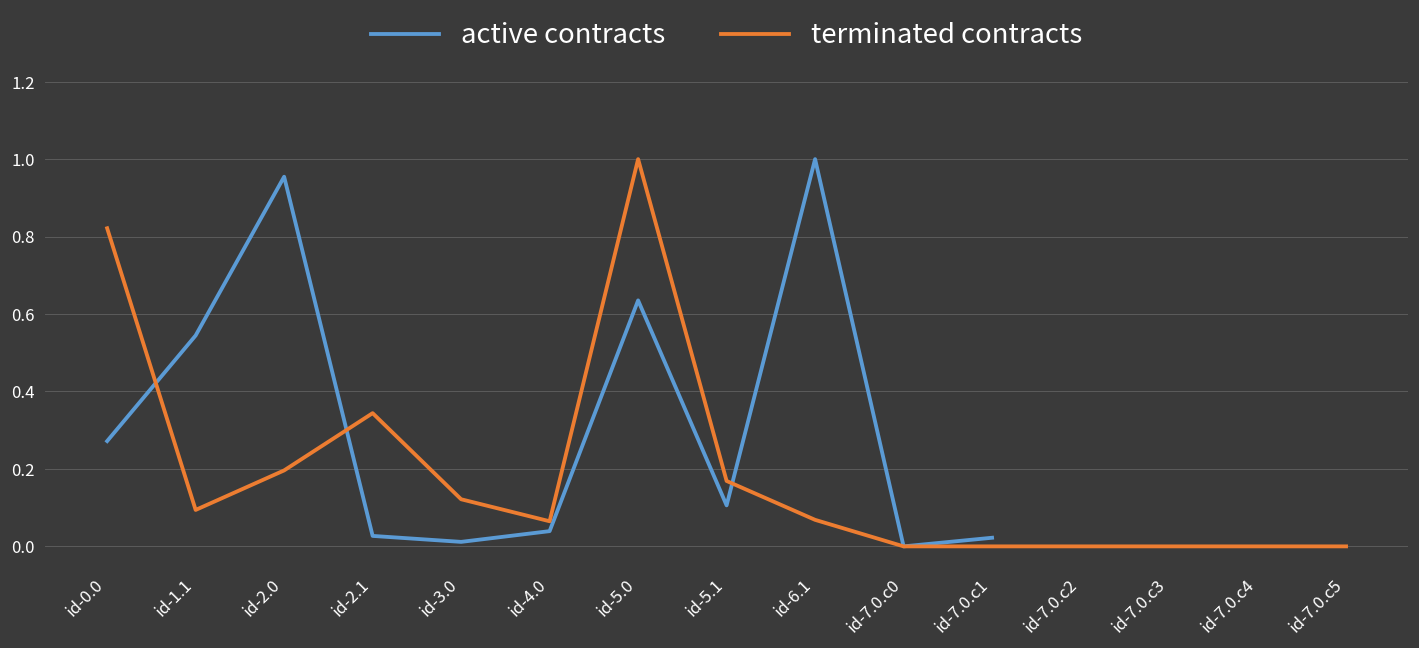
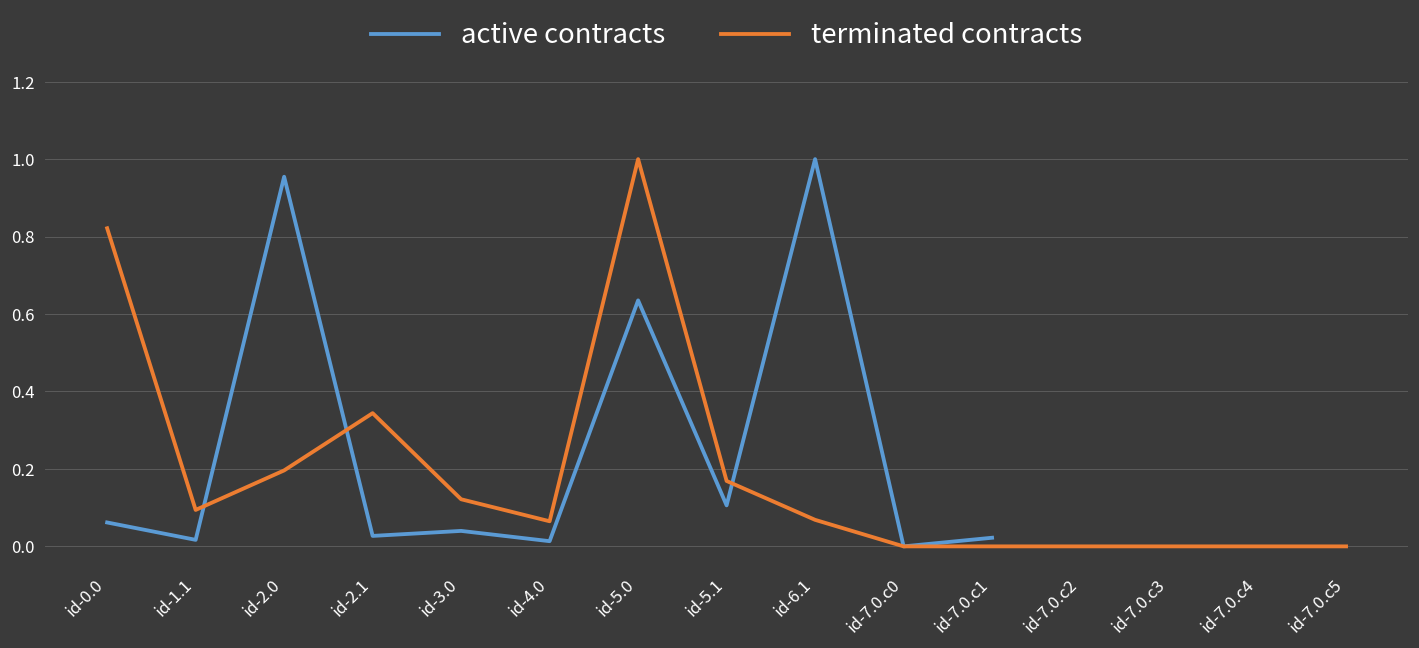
  {
    "active contracts": {
-     "id-0.0": 0.27,
-     "id-1.1": 0.54,
+     "id-0.0": 0.06,
+     "id-1.1": 0.02,
      "id-2.0": 0.95,
      "id-2.1": 0.03,
-     "id-3.0": 0.01,
-     "id-4.0": 0.04,
+     "id-3.0": 0.04,
+     "id-4.0": 0.01,
      "id-5.0": 0.64,
      "id-5.1": 0.11,
      "id-6.1": 1.00,
      "id-7.0.c1": 0.02
    },
    "terminated contracts": {
      "id-0.0": 0.82,
      "id-1.1": 0.09,
      "id-2.0": 0.20,
      "id-2.1": 0.34,
      "id-3.0": 0.12,
      "id-4.0": 0.06,
      "id-5.0": 1.00,
      "id-5.1": 0.17,
      "id-6.1": 0.07,
      "id-7.0.c1": 0.00,
      "id-7.0.c2": 0.00,
      "id-7.0.c3": 0.00,
      "id-7.0.c4": 0.00,
      "id-7.0.c5": 0.00
    }
  }
